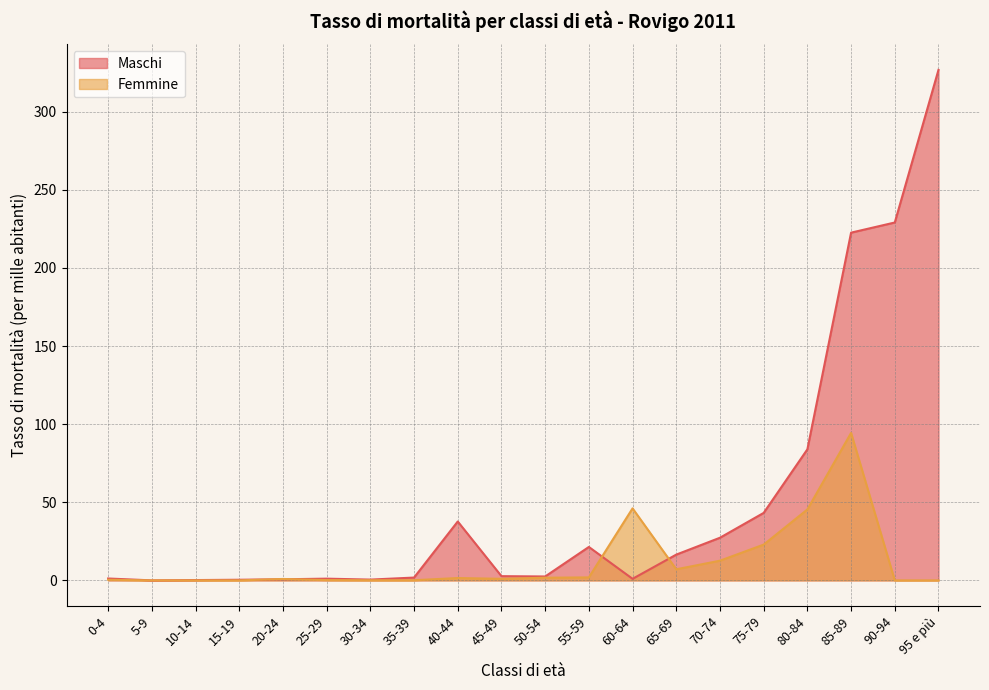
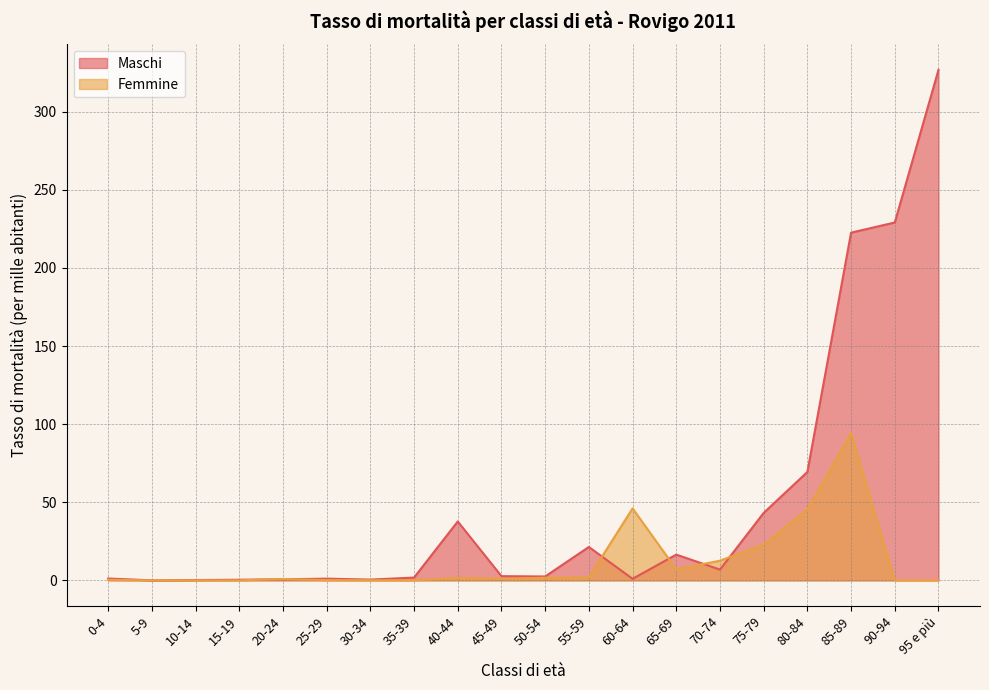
  {
    "Maschi": {
      "35-39": 2,
      "40-44": 38,
      "45-49": 3,
      "55-59": 21,
      "60-64": 1,
      "65-69": 17,
-     "70-74": 27,
+     "70-74": 7,
      "75-79": 43,
-     "80-84": 84,
+     "80-84": 69,
      "85-89": 223,
      "90-94": 229,
      "95 e più": 327
    },
    "Femmine": {
      "35-39": 0,
      "40-44": 2,
      "45-49": 1,
      "55-59": 2,
      "60-64": 46,
      "65-69": 7,
      "70-74": 13,
      "75-79": 23,
      "80-84": 45,
      "85-89": 94,
      "90-94": 0,
      "95 e più": 0
    }
  }
